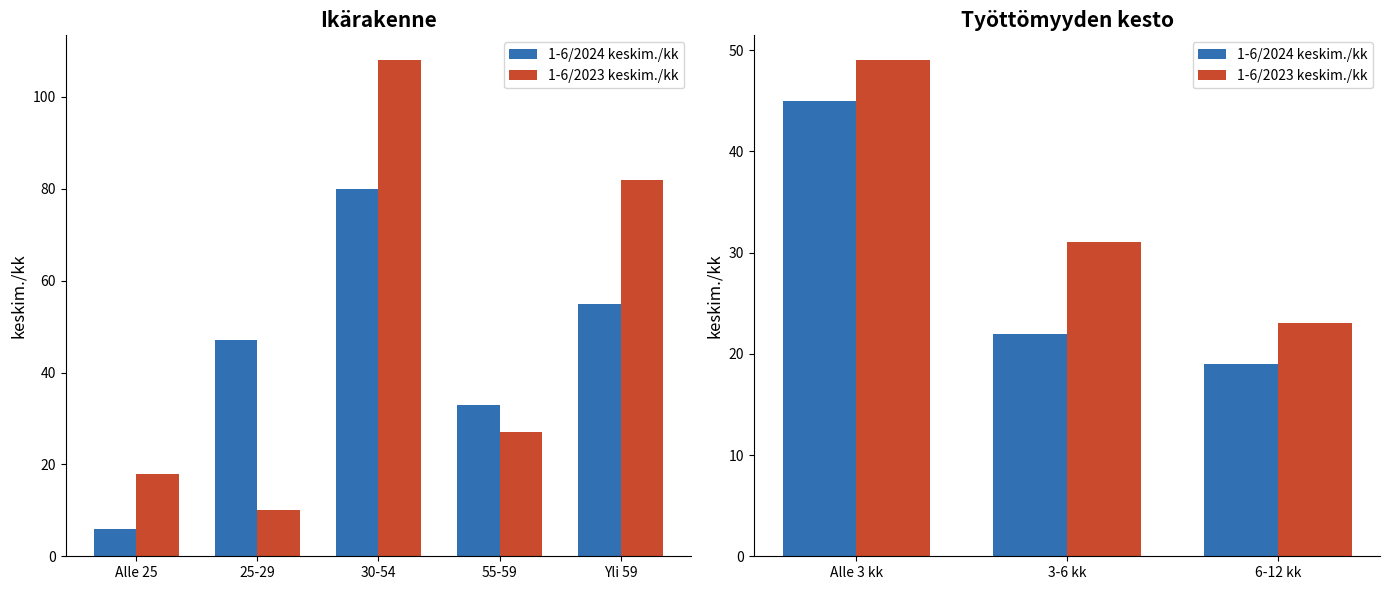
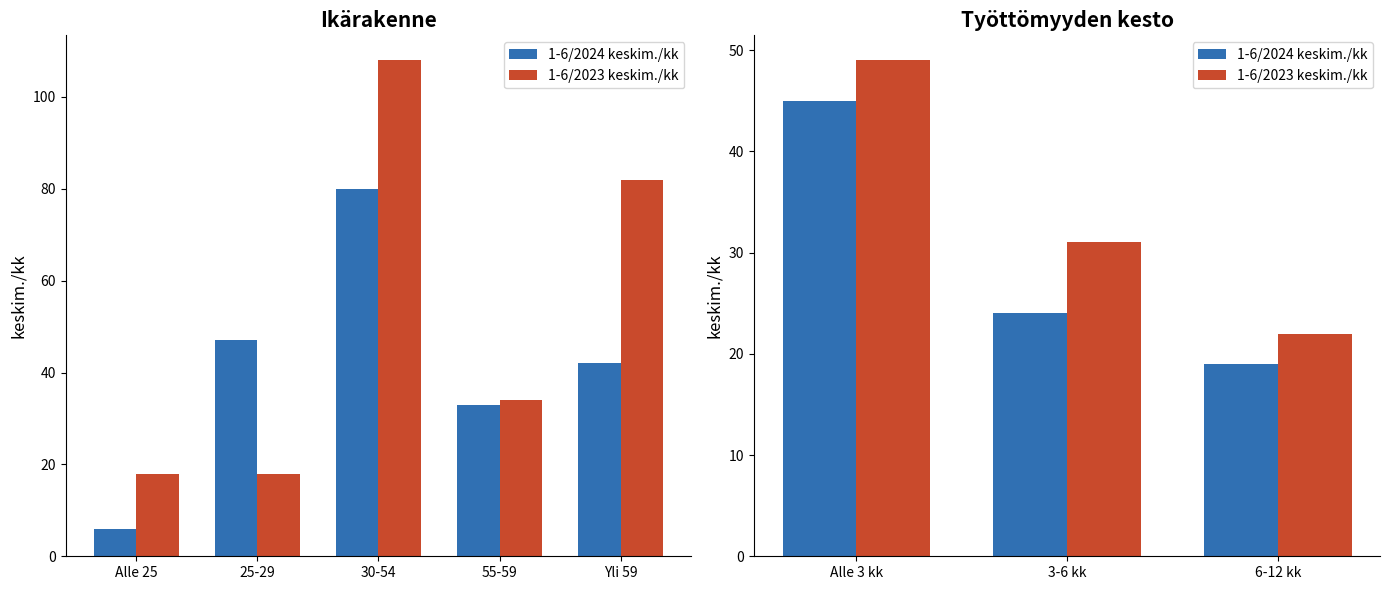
  {
    "Ikärakenne": {
      "1-6/2024 keskim./kk": {
        "Alle 25": 6,
        "25-29": 47,
        "30-54": 80,
        "55-59": 33,
-       "Yli 59": 55
+       "Yli 59": 42
      },
      "1-6/2023 keskim./kk": {
        "Alle 25": 18,
-       "25-29": 10,
+       "25-29": 18,
        "30-54": 108,
-       "55-59": 27,
+       "55-59": 34,
        "Yli 59": 82
      }
    },
    "Työttömyyden kesto": {
      "1-6/2024 keskim./kk": {
        "Alle 3 kk": 45,
-       "3-6 kk": 22,
+       "3-6 kk": 24,
        "6-12 kk": 19
      },
      "1-6/2023 keskim./kk": {
        "Alle 3 kk": 49,
        "3-6 kk": 31,
-       "6-12 kk": 23
+       "6-12 kk": 22
      }
    }
  }
